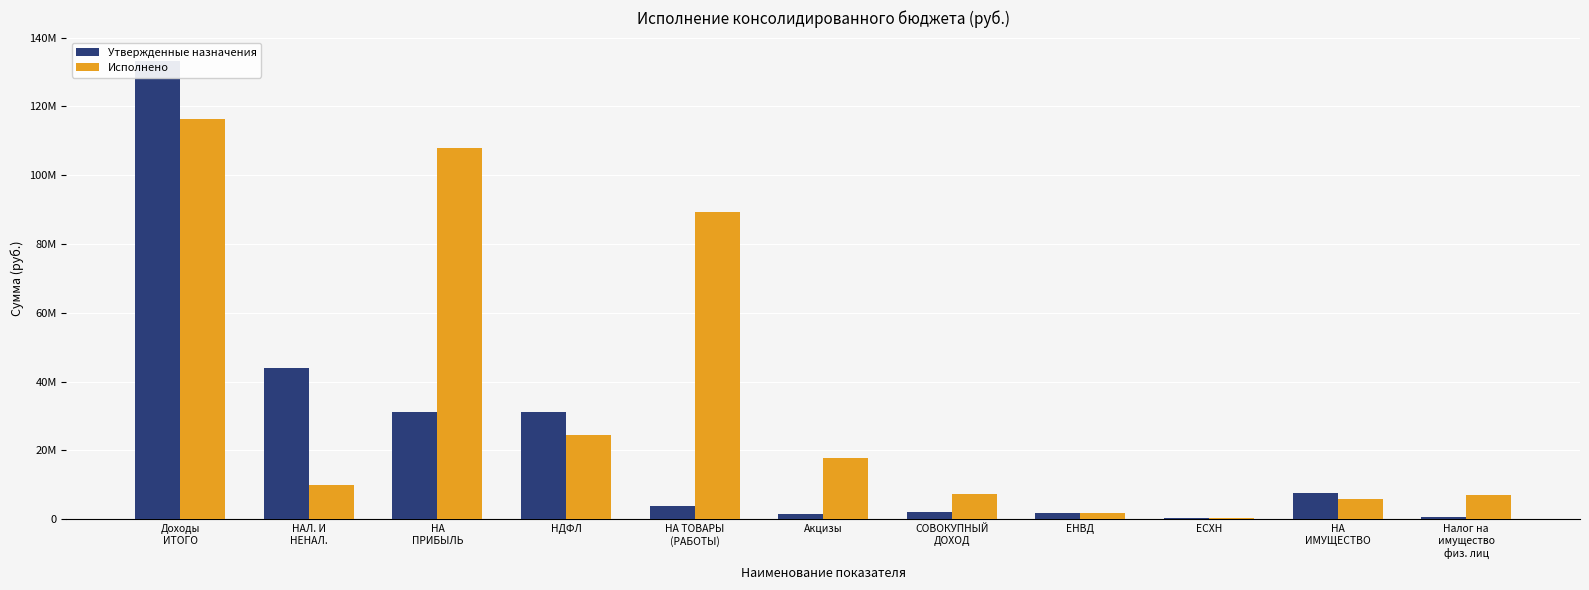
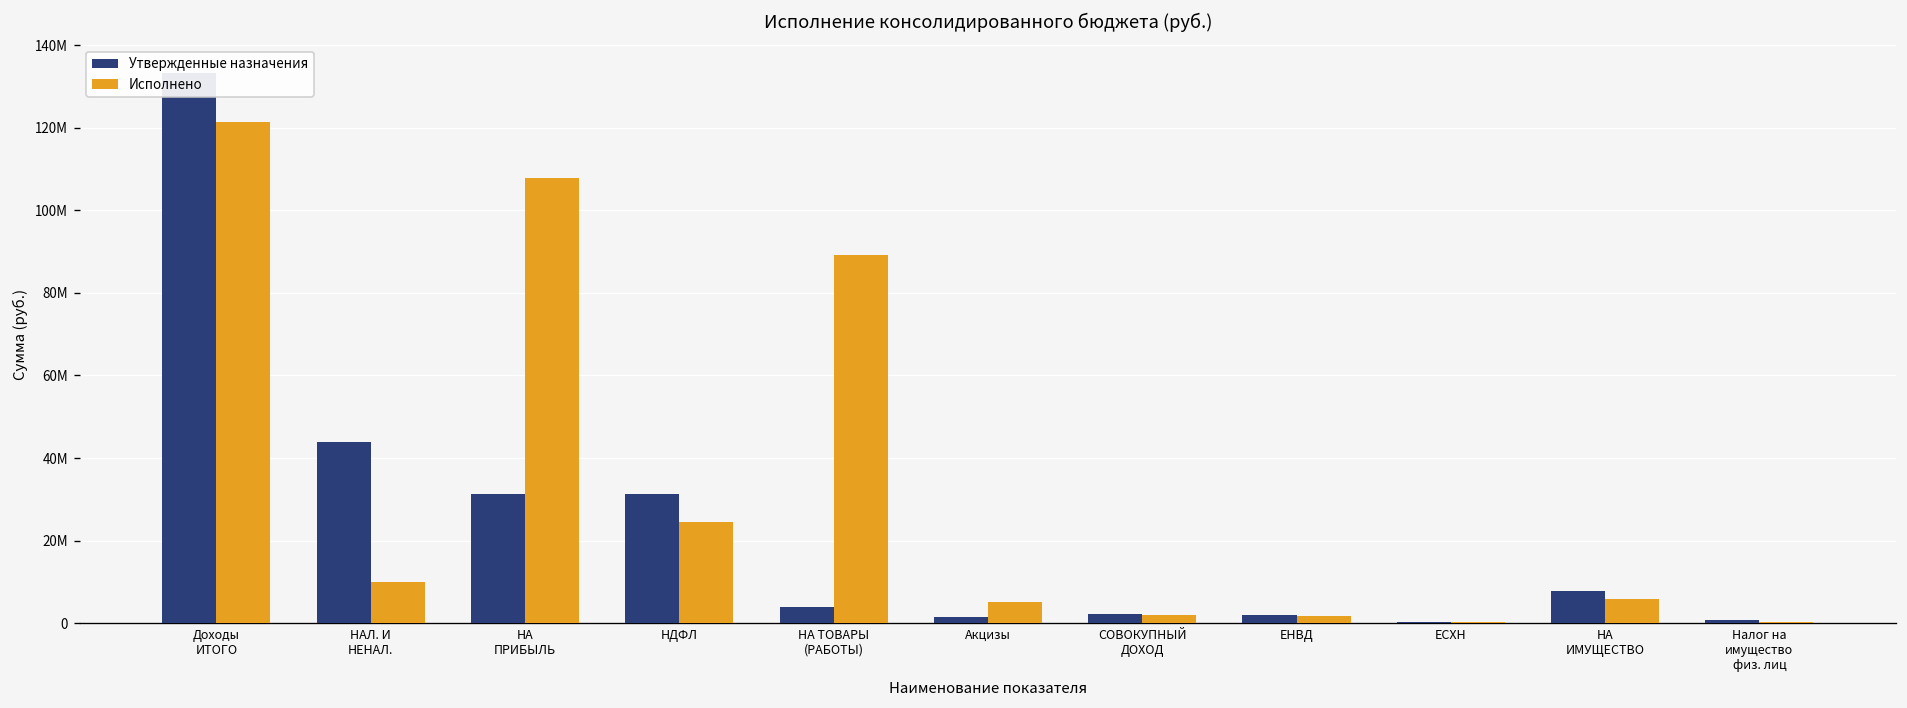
  {
    "Утвержденные назначения": {
      "НАЛ. И НЕНАЛ.": 44000000,
      "НА ПРИБЫЛЬ": 31000000,
      "НДФЛ": 31000000,
      "НА ТОВАРЫ (РАБОТЫ)": 4000000,
      "Акцизы": 1000000,
      "СОВОКУПНЫЙ ДОХОД": 2000000,
      "ЕНВД": 2000000,
      "НА ИМУЩЕСТВО": 8000000
    },
    "Исполнено": {
-     "Доходы ИТОГО": 116000000,
+     "Доходы ИТОГО": 121000000,
      "НАЛ. И НЕНАЛ.": 10000000,
      "НА ПРИБЫЛЬ": 108000000,
      "НДФЛ": 25000000,
      "НА ТОВАРЫ (РАБОТЫ)": 89000000,
-     "Акцизы": 18000000,
-     "СОВОКУПНЫЙ ДОХОД": 7000000,
+     "Акцизы": 5000000,
+     "СОВОКУПНЫЙ ДОХОД": 2000000,
      "ЕНВД": 2000000,
      "НА ИМУЩЕСТВО": 6000000,
-     "Налог на имущество физ. лиц": 7000000
+     "Налог на имущество физ. лиц": 0
    }
  }
